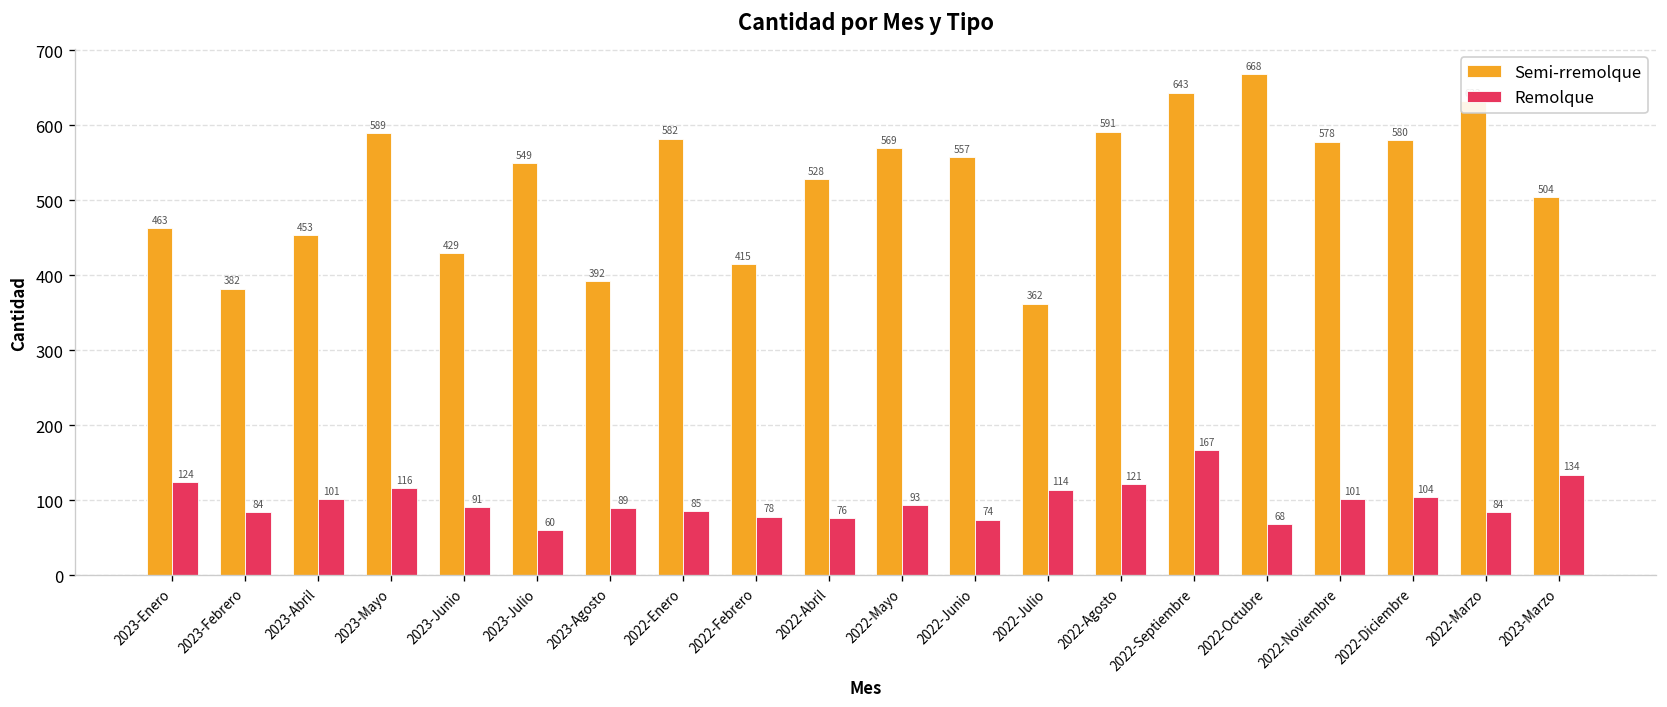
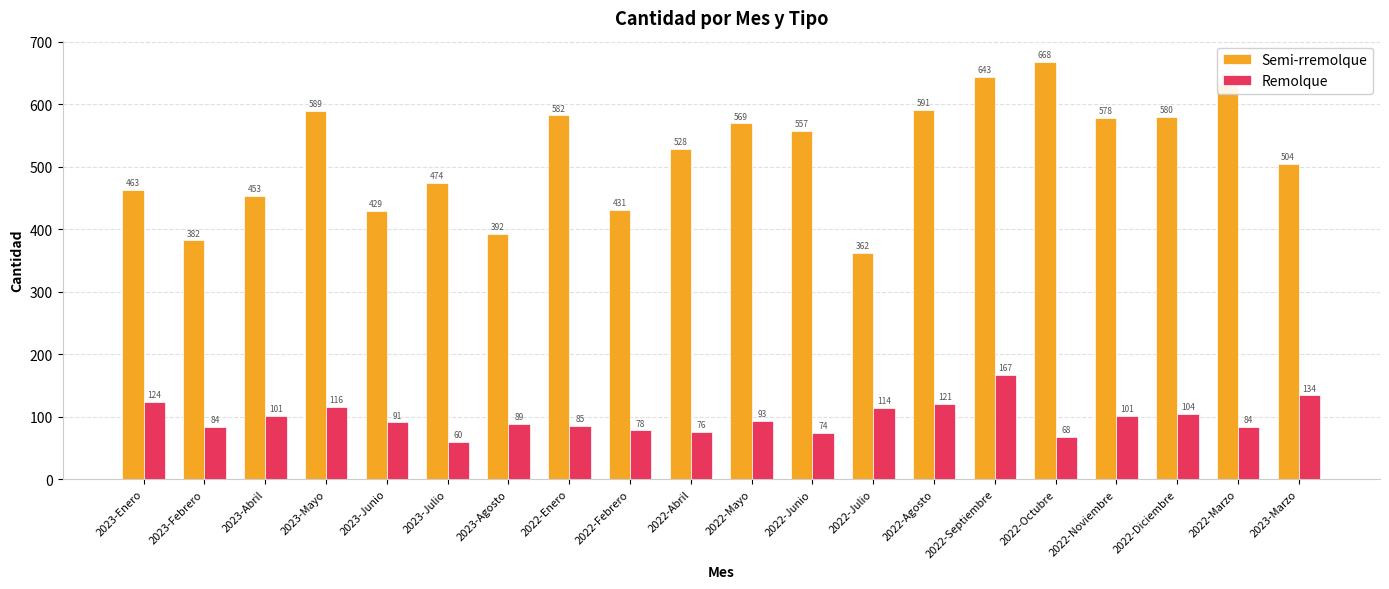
  {
    "Semi-rremolque": {
      "2023-Enero": 463,
      "2023-Febrero": 382,
      "2023-Abril": 453,
      "2023-Mayo": 589,
      "2023-Junio": 429,
-     "2023-Julio": 549,
+     "2023-Julio": 474,
      "2023-Agosto": 392,
      "2022-Enero": 582,
-     "2022-Febrero": 415,
+     "2022-Febrero": 431,
      "2022-Abril": 528,
      "2022-Mayo": 569,
      "2022-Junio": 557,
      "2022-Julio": 362,
      "2022-Agosto": 591,
      "2022-Septiembre": 643,
      "2022-Octubre": 668,
      "2022-Noviembre": 578,
      "2022-Diciembre": 580,
      "2023-Marzo": 504
    },
    "Remolque": {
      "2023-Enero": 124,
      "2023-Febrero": 84,
      "2023-Abril": 101,
      "2023-Mayo": 116,
      "2023-Junio": 91,
      "2023-Julio": 60,
      "2023-Agosto": 89,
      "2022-Enero": 85,
      "2022-Febrero": 78,
      "2022-Abril": 76,
      "2022-Mayo": 93,
      "2022-Junio": 74,
      "2022-Julio": 114,
      "2022-Agosto": 121,
      "2022-Septiembre": 167,
      "2022-Octubre": 68,
      "2022-Noviembre": 101,
      "2022-Diciembre": 104,
      "2022-Marzo": 84,
      "2023-Marzo": 134
    }
  }
